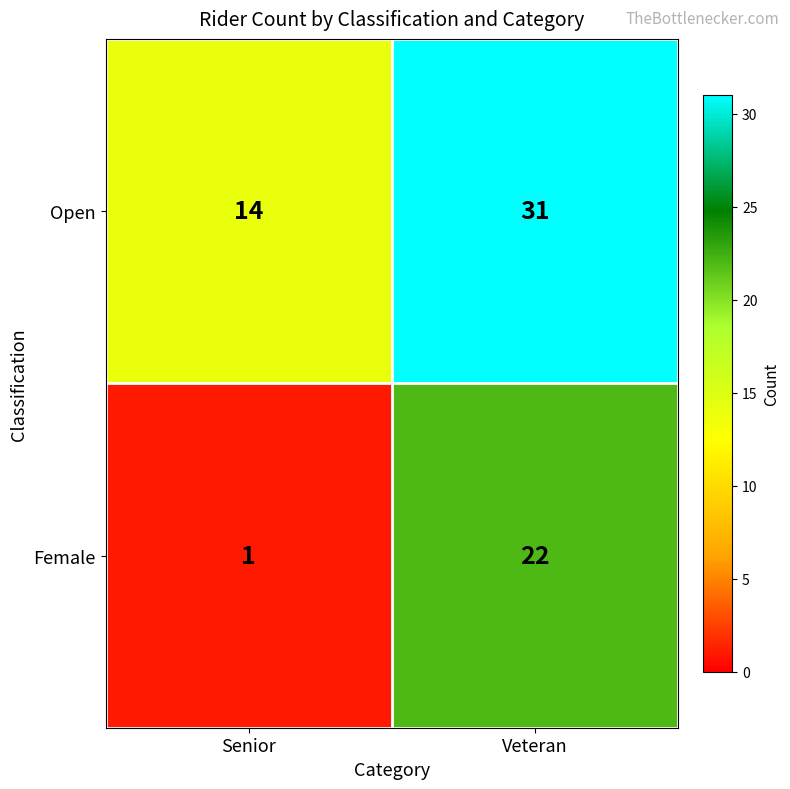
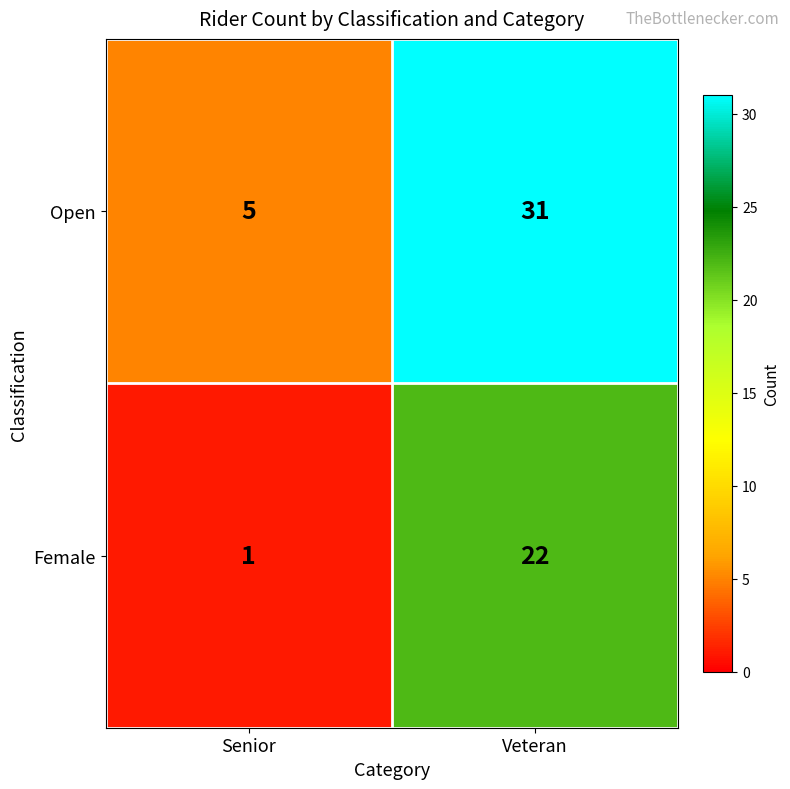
  {
    "Open": {
-     "Senior": 14,
+     "Senior": 5,
      "Veteran": 31
    },
    "Female": {
      "Senior": 1,
      "Veteran": 22
    }
  }
